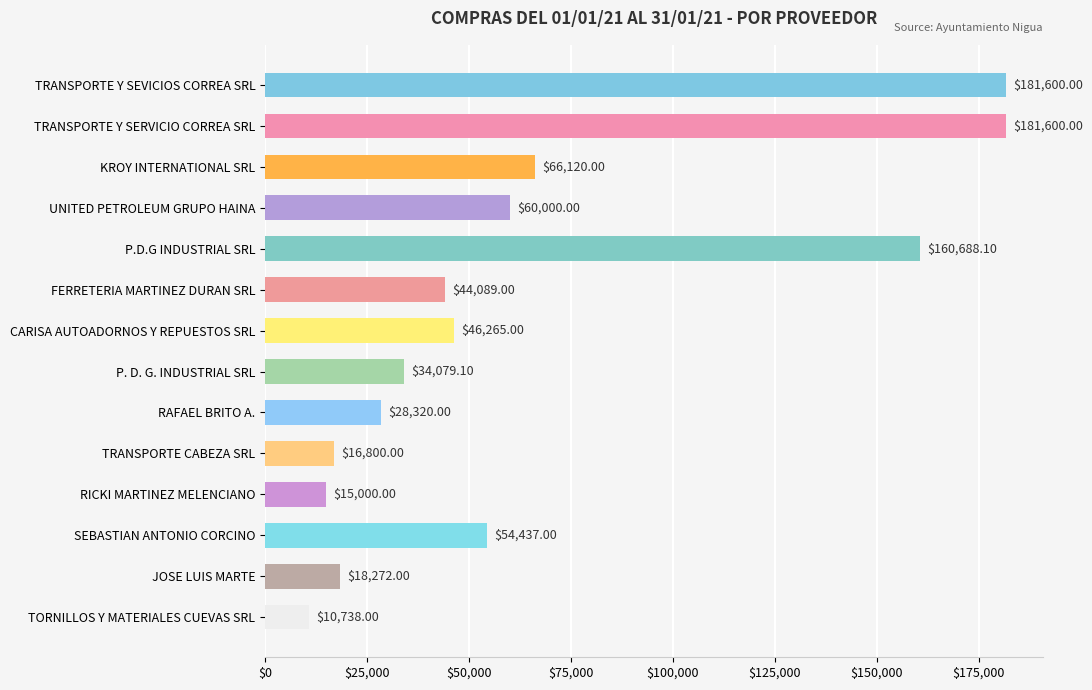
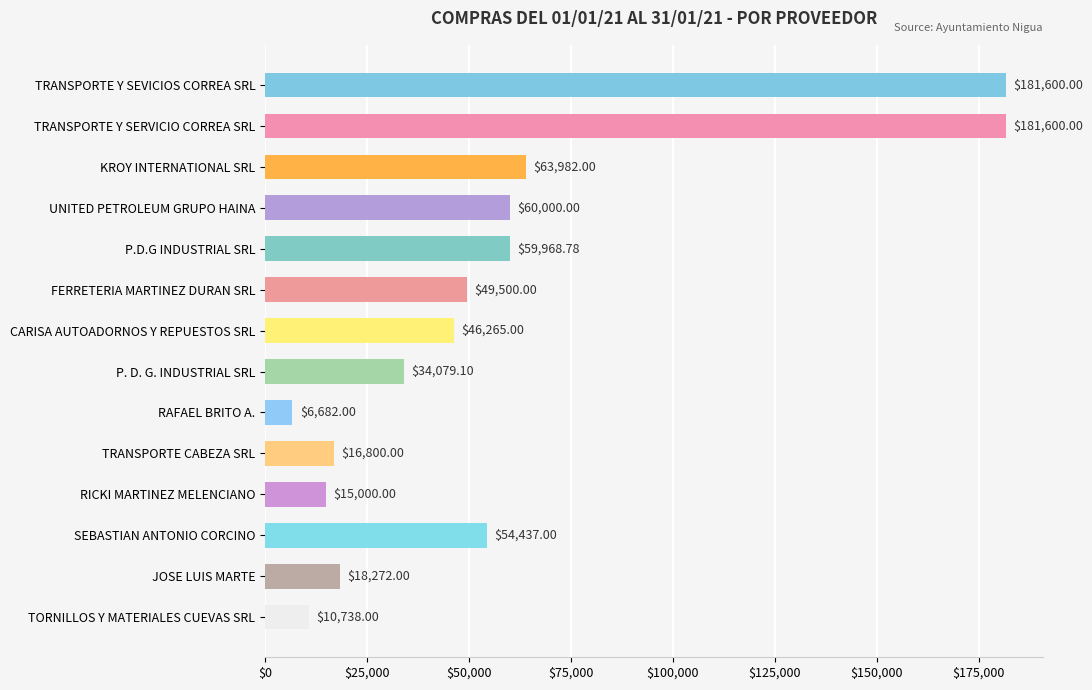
  {
    "TRANSPORTE Y SEVICIOS CORREA SRL": "$181,600.00",
    "TRANSPORTE Y SERVICIO CORREA SRL": "$181,600.00",
-   "KROY INTERNATIONAL SRL": "$66,120.00",
+   "KROY INTERNATIONAL SRL": "$63,982.00",
    "UNITED PETROLEUM GRUPO HAINA": "$60,000.00",
-   "P.D.G INDUSTRIAL SRL": "$160,688.10",
-   "FERRETERIA MARTINEZ DURAN SRL": "$44,089.00",
+   "P.D.G INDUSTRIAL SRL": "$59,968.78",
+   "FERRETERIA MARTINEZ DURAN SRL": "$49,500.00",
    "CARISA AUTOADORNOS Y REPUESTOS SRL": "$46,265.00",
    "P. D. G. INDUSTRIAL SRL": "$34,079.10",
-   "RAFAEL BRITO A.": "$28,320.00",
+   "RAFAEL BRITO A.": "$6,682.00",
    "TRANSPORTE CABEZA SRL": "$16,800.00",
    "RICKI MARTINEZ MELENCIANO": "$15,000.00",
    "SEBASTIAN ANTONIO CORCINO": "$54,437.00",
    "JOSE LUIS MARTE": "$18,272.00",
    "TORNILLOS Y MATERIALES CUEVAS SRL": "$10,738.00"
  }
